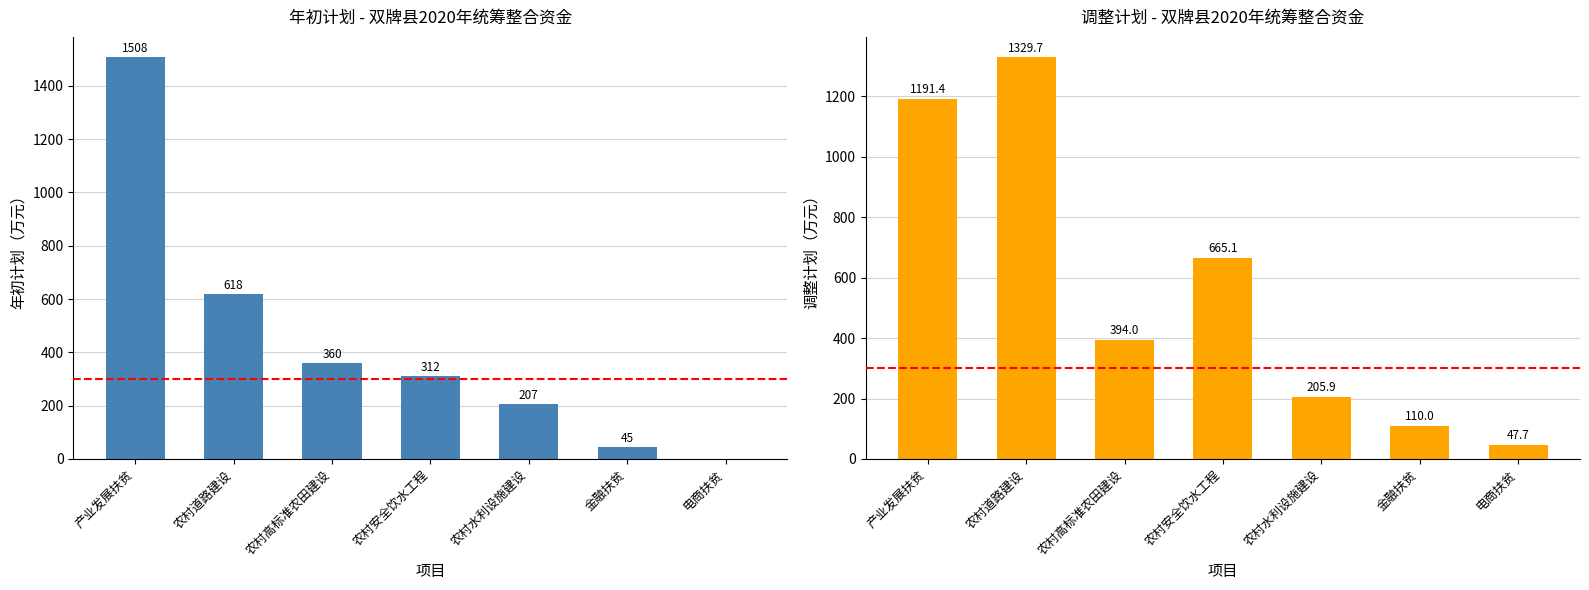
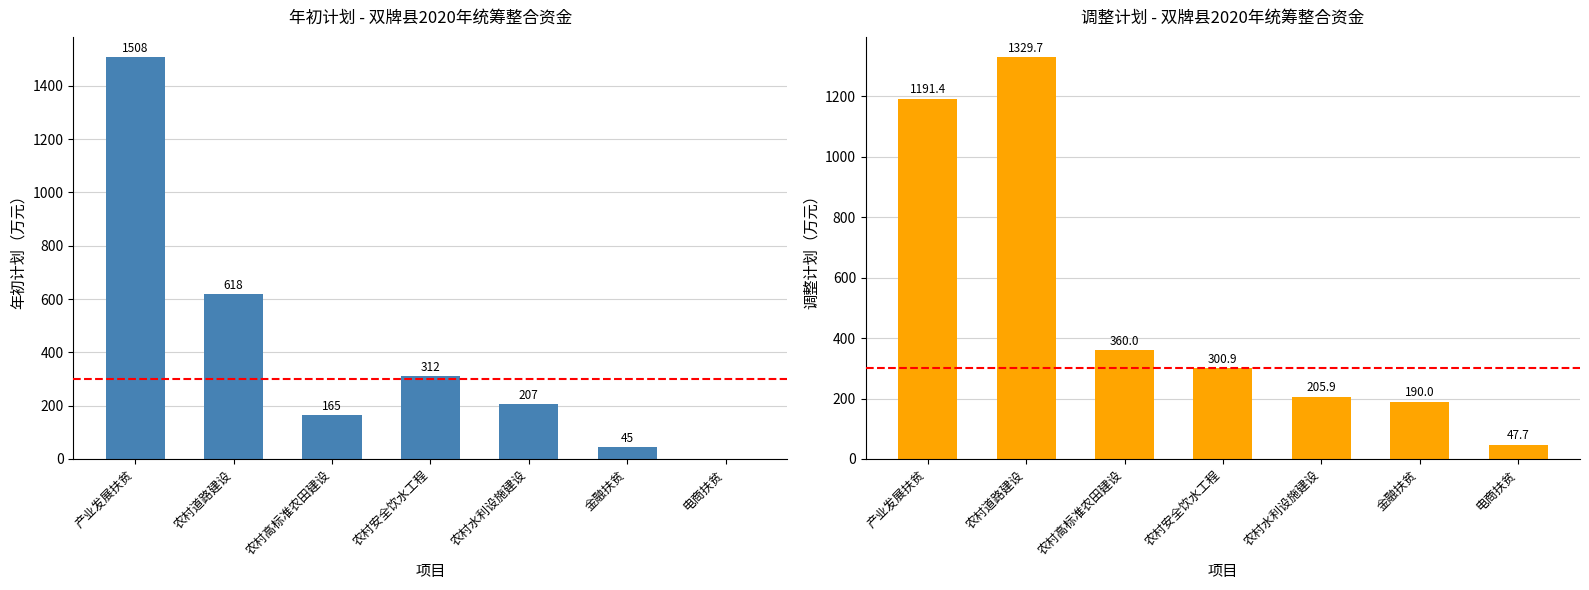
  {
    "年初计划 - 双牌县2020年统筹整合资金": {
      "产业发展扶贫": 1508,
      "农村道路建设": 618,
-     "农村高标准农田建设": 360,
+     "农村高标准农田建设": 165,
      "农村安全饮水工程": 312,
      "农村水利设施建设": 207,
      "金融扶贫": 45
    },
    "调整计划 - 双牌县2020年统筹整合资金": {
      "产业发展扶贫": 1191.4,
      "农村道路建设": 1329.7,
-     "农村高标准农田建设": 394.0,
-     "农村安全饮水工程": 665.1,
+     "农村高标准农田建设": 360.0,
+     "农村安全饮水工程": 300.9,
      "农村水利设施建设": 205.9,
-     "金融扶贫": 110.0,
+     "金融扶贫": 190.0,
      "电商扶贫": 47.7
    }
  }
